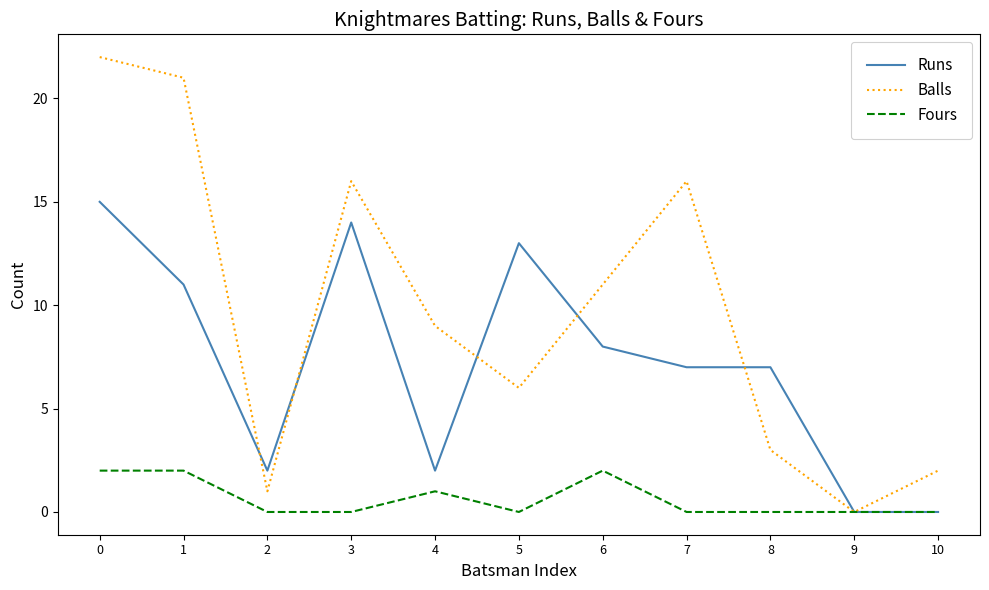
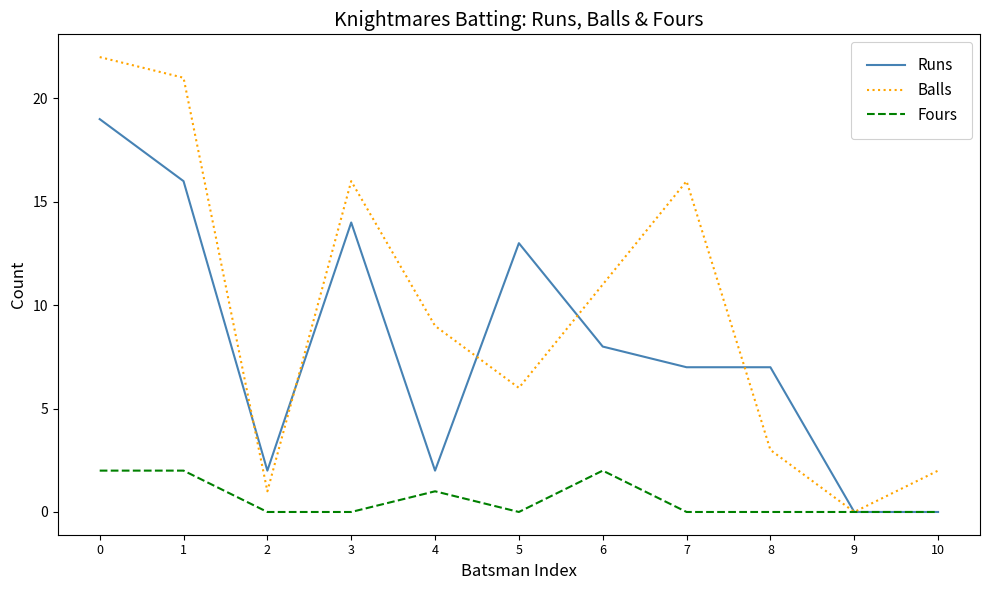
  {
    "Runs": {
-     "0": 15,
-     "1": 11,
+     "0": 19,
+     "1": 16,
      "2": 2,
      "3": 14,
      "4": 2,
      "5": 13,
      "6": 8,
      "7": 7,
      "8": 7
    },
    "Balls": {
      "0": 22,
      "1": 21,
      "2": 1,
      "3": 16,
      "4": 9,
      "5": 6,
      "6": 11,
      "7": 16,
      "8": 3,
      "10": 2
    },
    "Fours": {
      "0": 2,
      "1": 2,
      "2": 0,
      "3": 0,
      "4": 1,
      "5": 0,
      "6": 2,
      "7": 0,
      "8": 0
    }
  }
